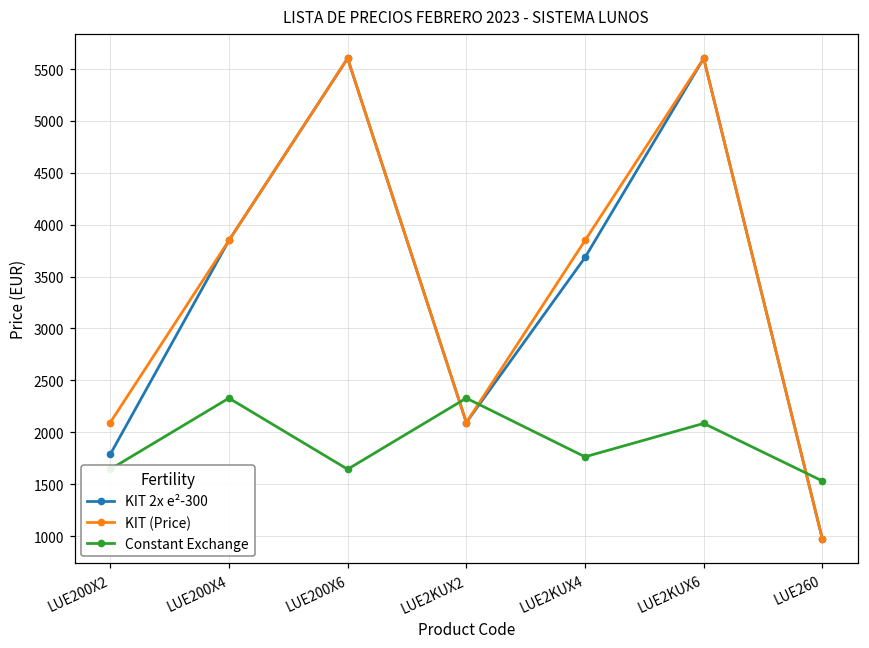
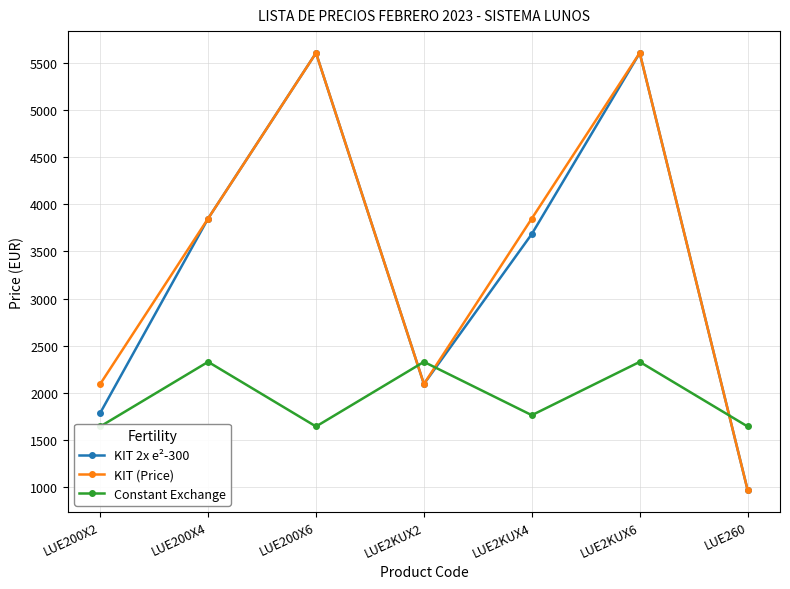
  {
    "KIT 2x e²-300": {
      "LUE200X2": 1800,
      "LUE2KUX4": 3700
    },
    "KIT (Price)": {
      "LUE200X2": 2100,
      "LUE2KUX4": 3800
    },
    "Constant Exchange": {
      "LUE200X4": 2300,
      "LUE200X6": 1600,
      "LUE2KUX2": 2300,
      "LUE2KUX4": 1800,
-     "LUE2KUX6": 2100,
-     "LUE260": 1500
+     "LUE2KUX6": 2300,
+     "LUE260": 1600
    }
  }
